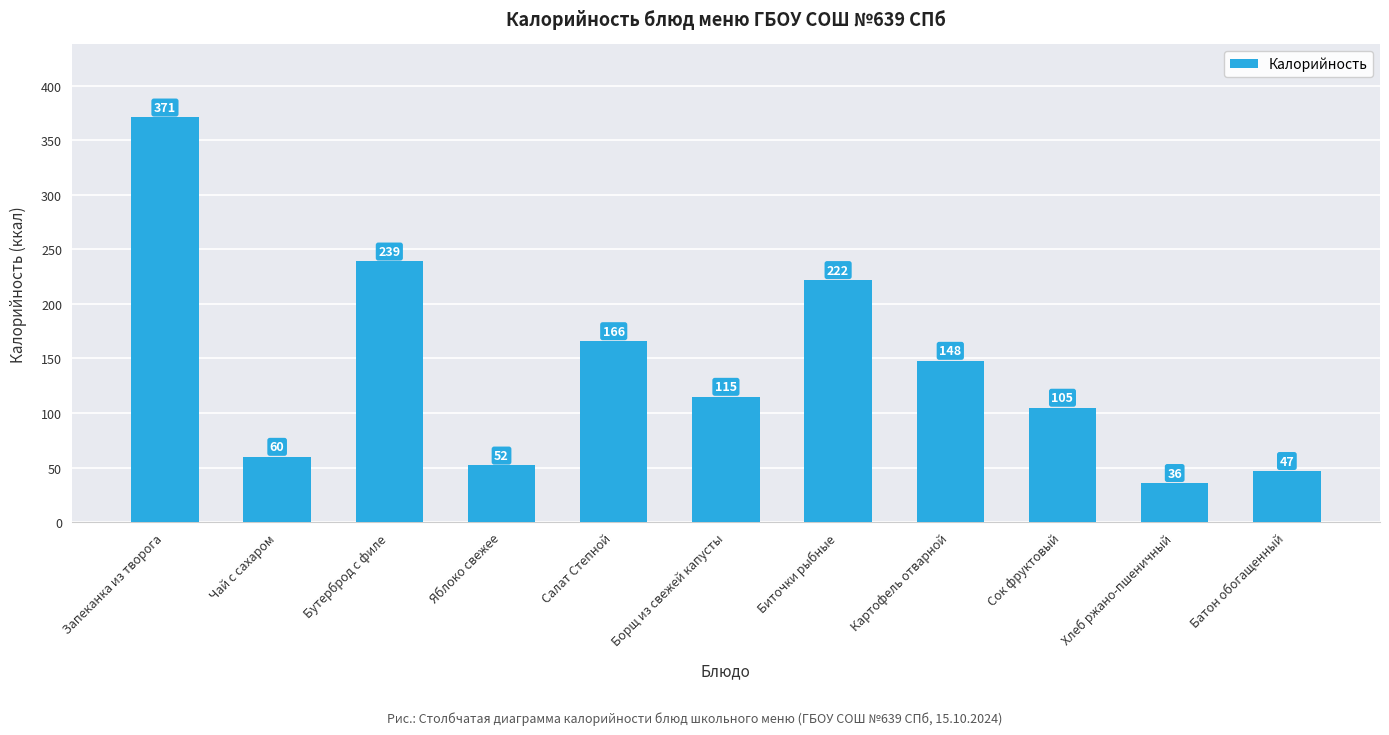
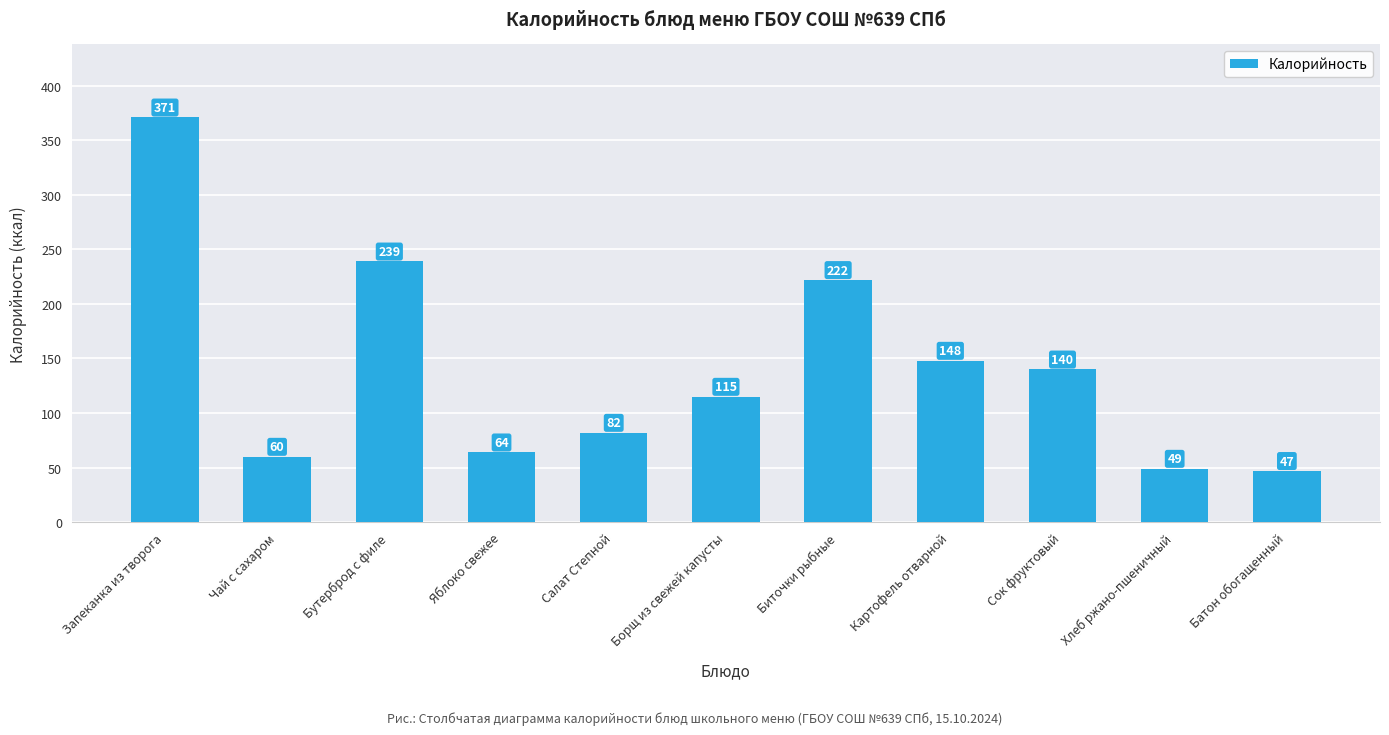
  {
-   "Яблоко свежее": 52,
-   "Салат Степной": 166,
-   "Сок фруктовый": 105,
-   "Хлеб ржано-пшеничный": 36
+   "Яблоко свежее": 64,
+   "Салат Степной": 82,
+   "Сок фруктовый": 140,
+   "Хлеб ржано-пшеничный": 49
  }
